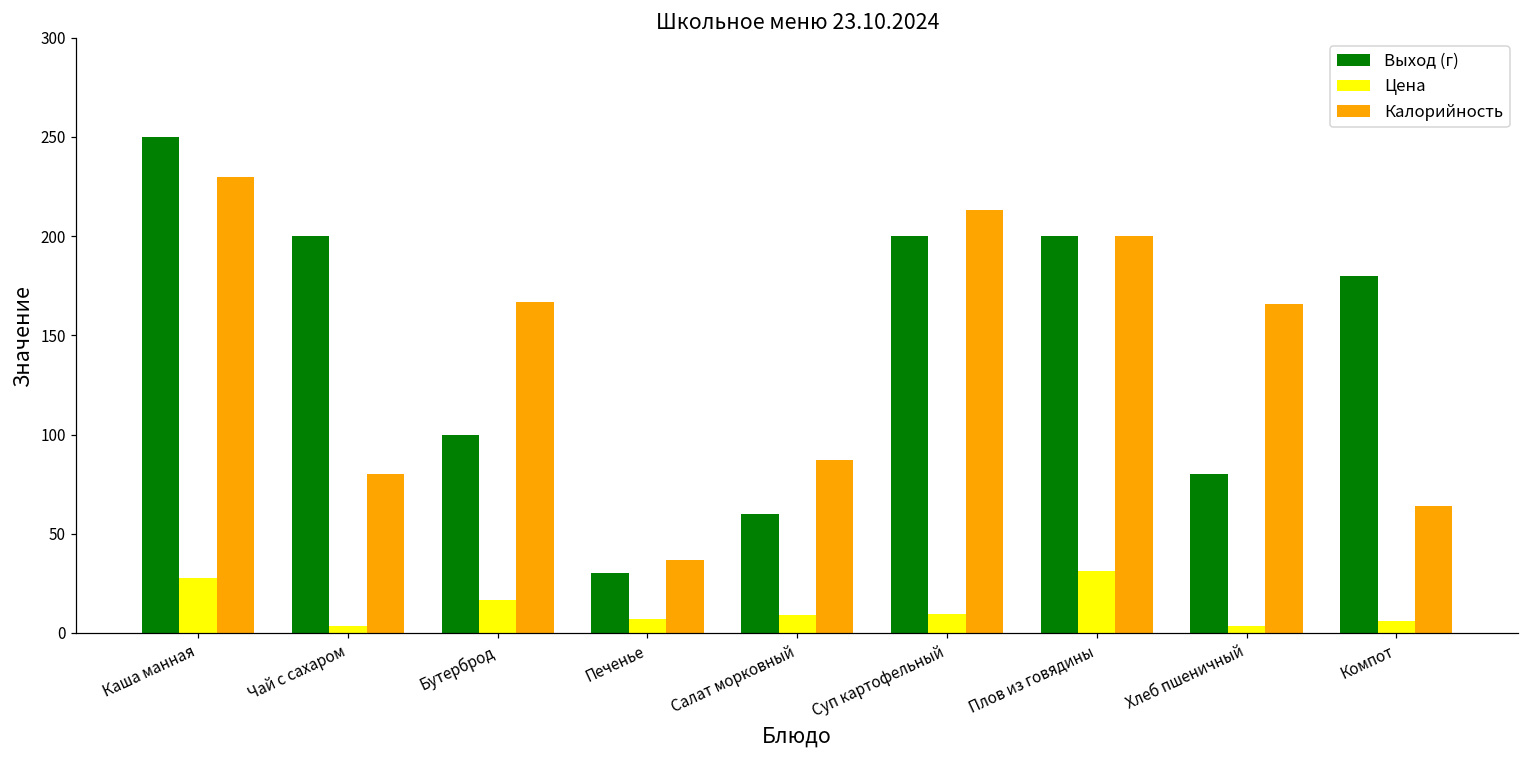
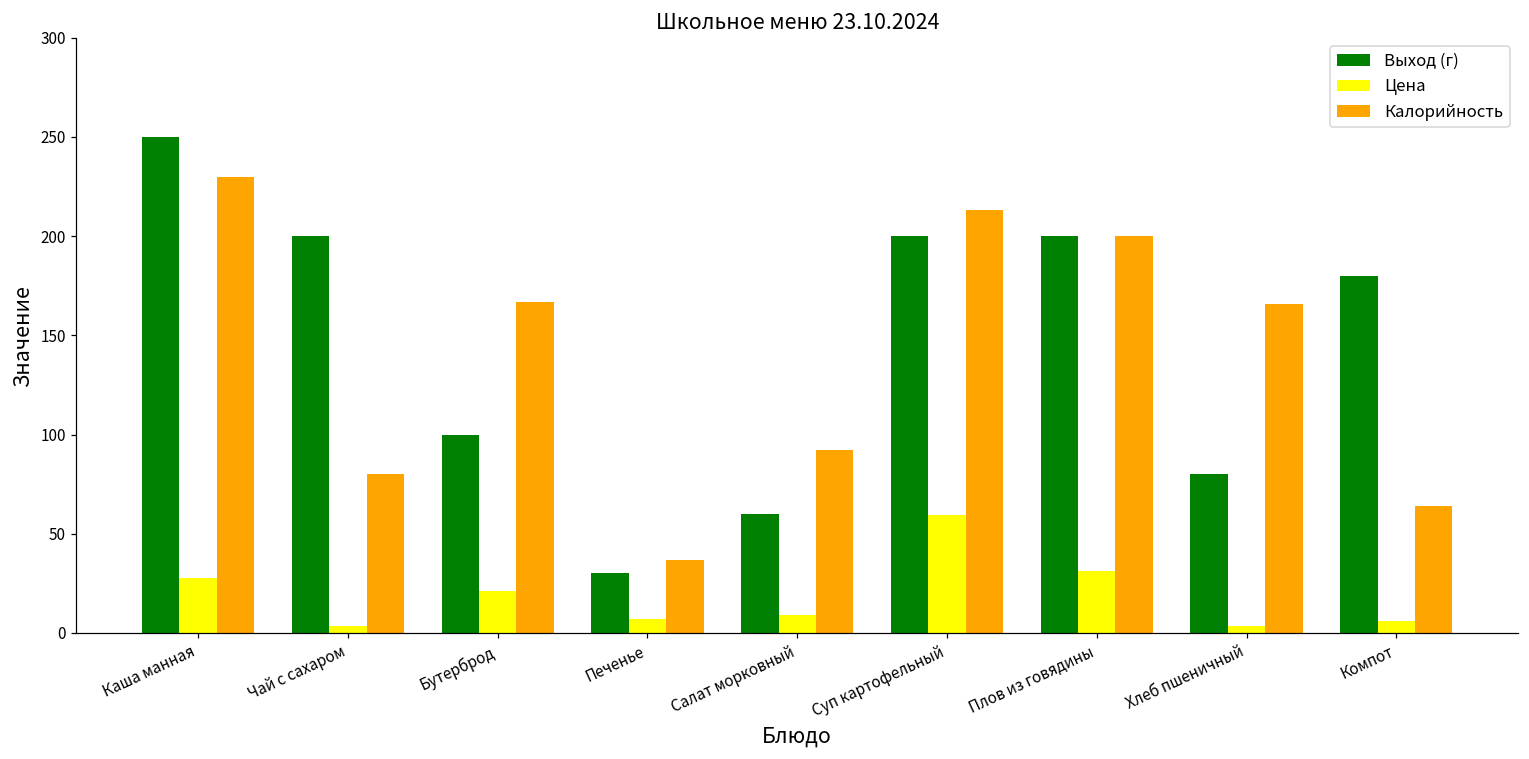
  {
    "Выход (г)": {
      "Каша манная": 250,
      "Чай с сахаром": 200,
      "Бутерброд": 100,
      "Печенье": 30,
      "Салат морковный": 60,
      "Суп картофельный": 200,
      "Плов из говядины": 200,
      "Хлеб пшеничный": 80,
      "Компот": 180
    },
    "Цена": {
      "Каша манная": 28,
      "Чай с сахаром": 3,
-     "Бутерброд": 17,
+     "Бутерброд": 21,
      "Печенье": 7,
      "Салат морковный": 9,
-     "Суп картофельный": 10,
+     "Суп картофельный": 59,
      "Плов из говядины": 31,
      "Хлеб пшеничный": 4,
      "Компот": 6
    },
    "Калорийность": {
      "Каша манная": 230,
      "Чай с сахаром": 80,
      "Бутерброд": 167,
      "Печенье": 37,
-     "Салат морковный": 87,
+     "Салат морковный": 92,
      "Суп картофельный": 213,
      "Плов из говядины": 200,
      "Хлеб пшеничный": 166,
      "Компот": 64
    }
  }
